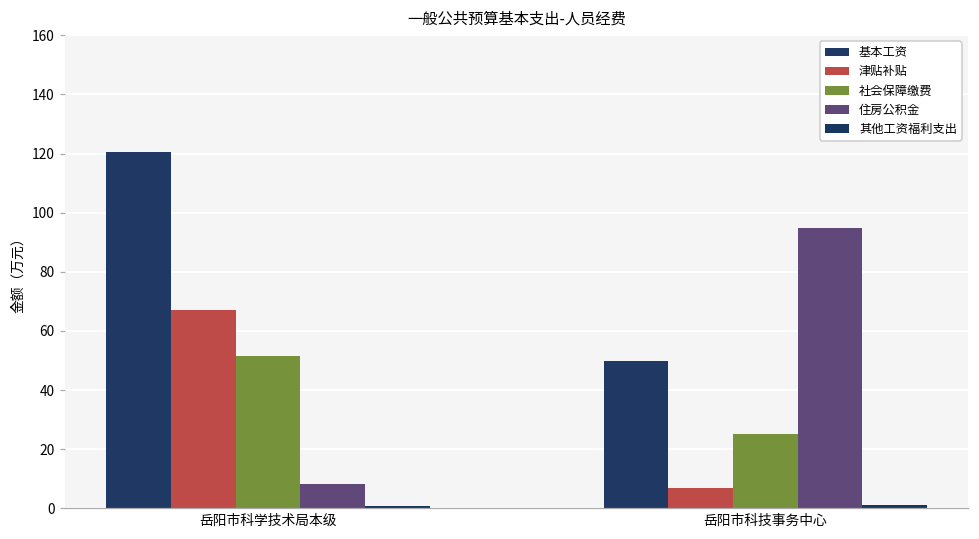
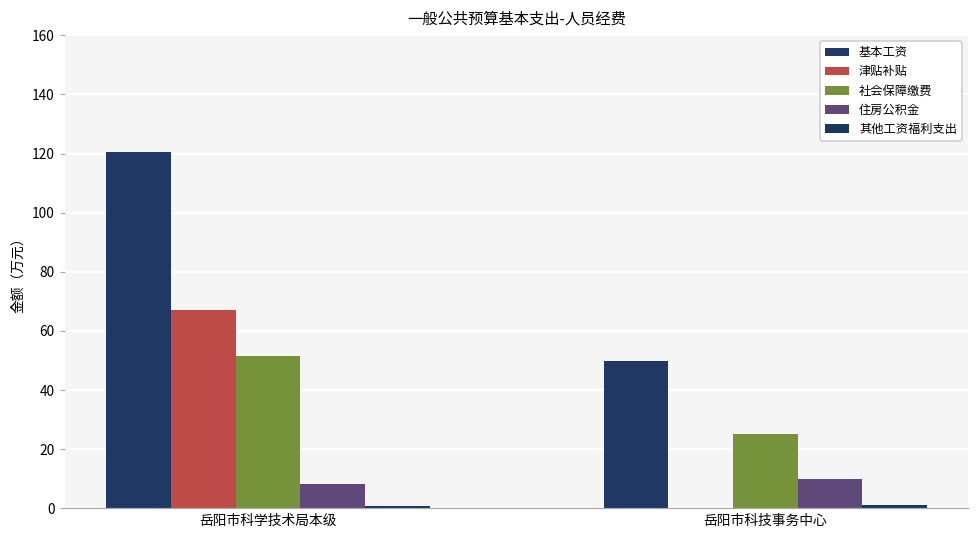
  {
    "津贴补贴": {
      "岳阳市科学技术局本级": 67,
-     "岳阳市科技事务中心": 7
+     "岳阳市科技事务中心": 0
    },
    "社会保障缴费": {
      "岳阳市科学技术局本级": 51,
      "岳阳市科技事务中心": 25
    },
    "住房公积金": {
      "岳阳市科学技术局本级": 8,
-     "岳阳市科技事务中心": 95
+     "岳阳市科技事务中心": 10
    }
  }
